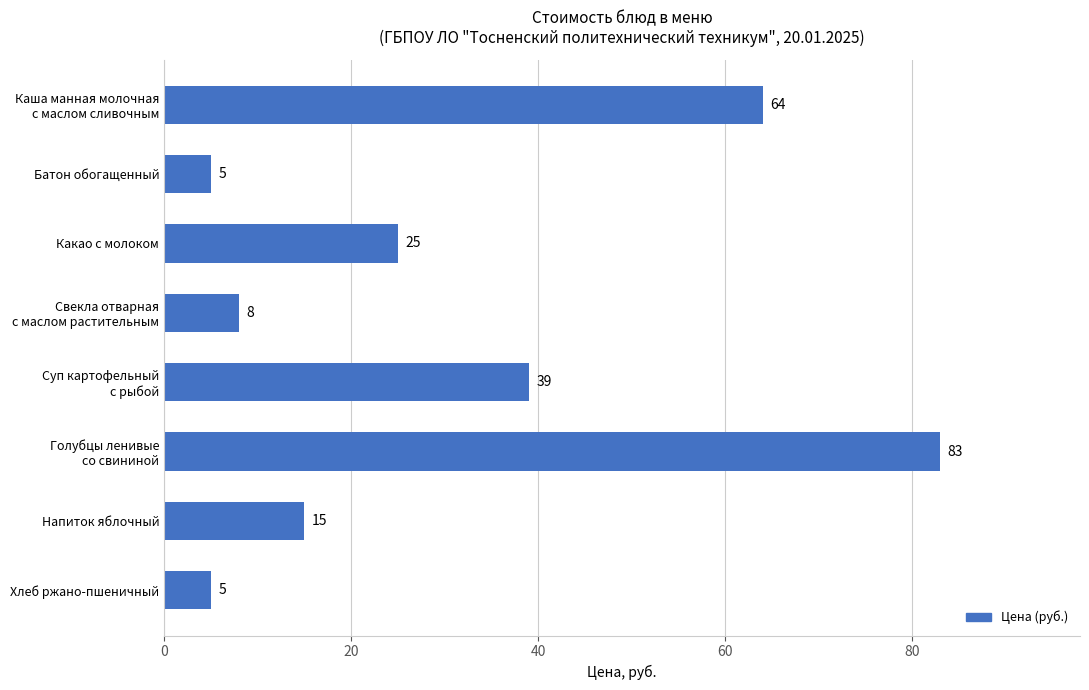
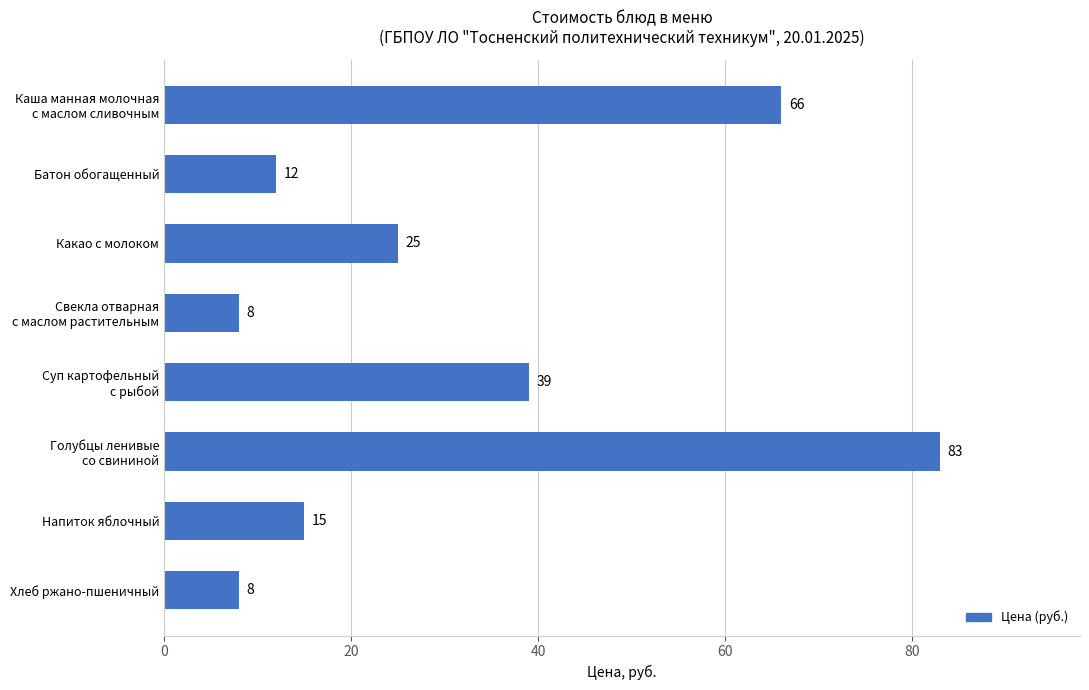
  {
-   "Каша манная молочная с маслом сливочным": 64,
-   "Батон обогащенный": 5,
+   "Каша манная молочная с маслом сливочным": 66,
+   "Батон обогащенный": 12,
    "Какао с молоком": 25,
    "Свекла отварная с маслом растительным": 8,
    "Суп картофельный с рыбой": 39,
    "Голубцы ленивые со свининой": 83,
    "Напиток яблочный": 15,
-   "Хлеб ржано-пшеничный": 5
+   "Хлеб ржано-пшеничный": 8
  }
